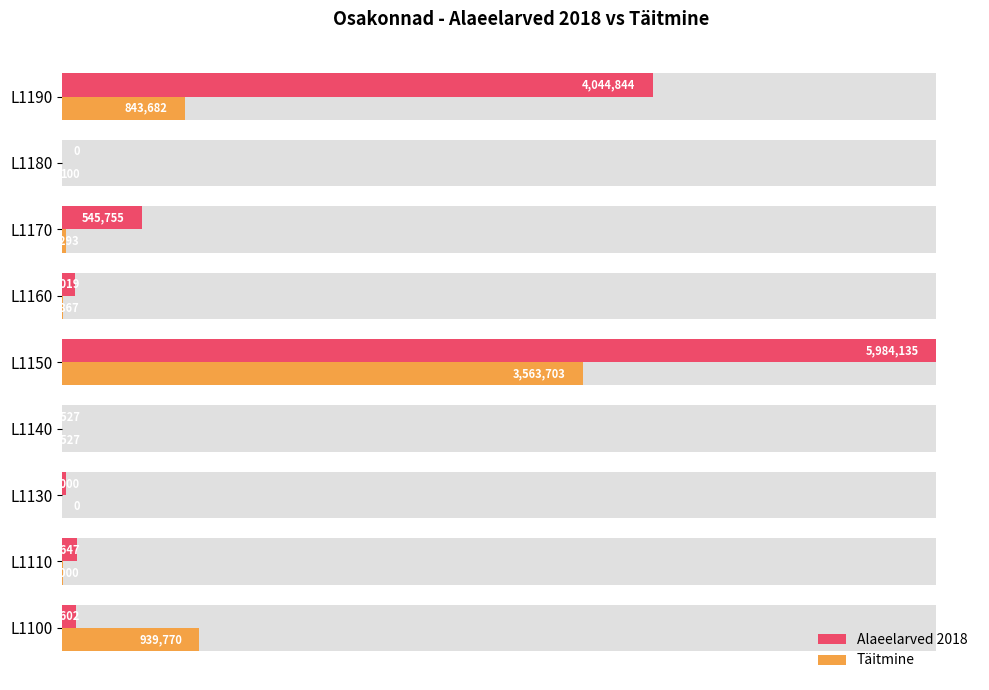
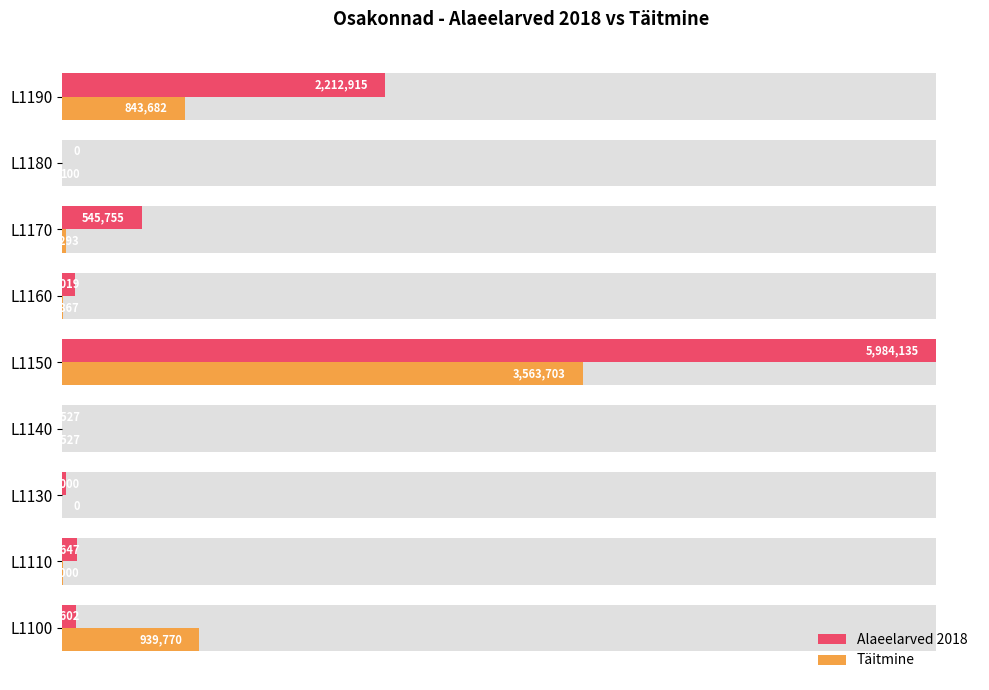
  {
    "Alaeelarved 2018": {
-     "L1190": "4,044,844"
+     "L1190": "2,212,915"
    }
  }
